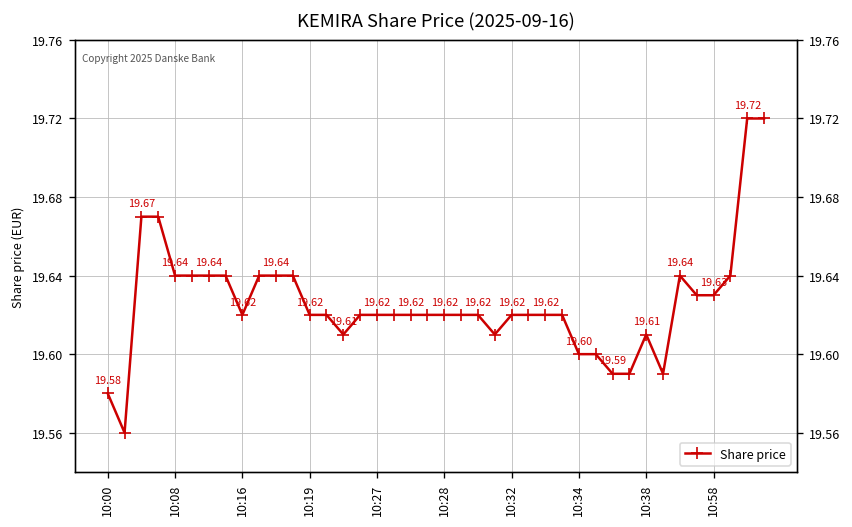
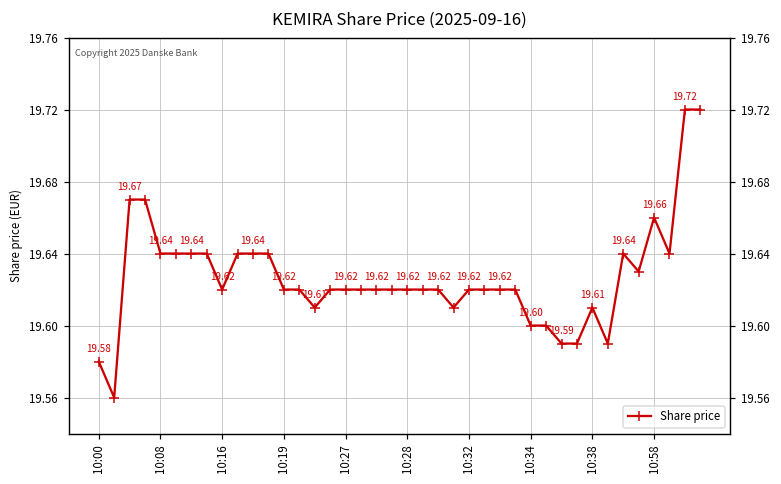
  {
    "10:00": 19.58,
    "10:16": 19.62,
    "10:38": 19.61,
-   "10:58": 19.63
+   "10:58": 19.66
  }
